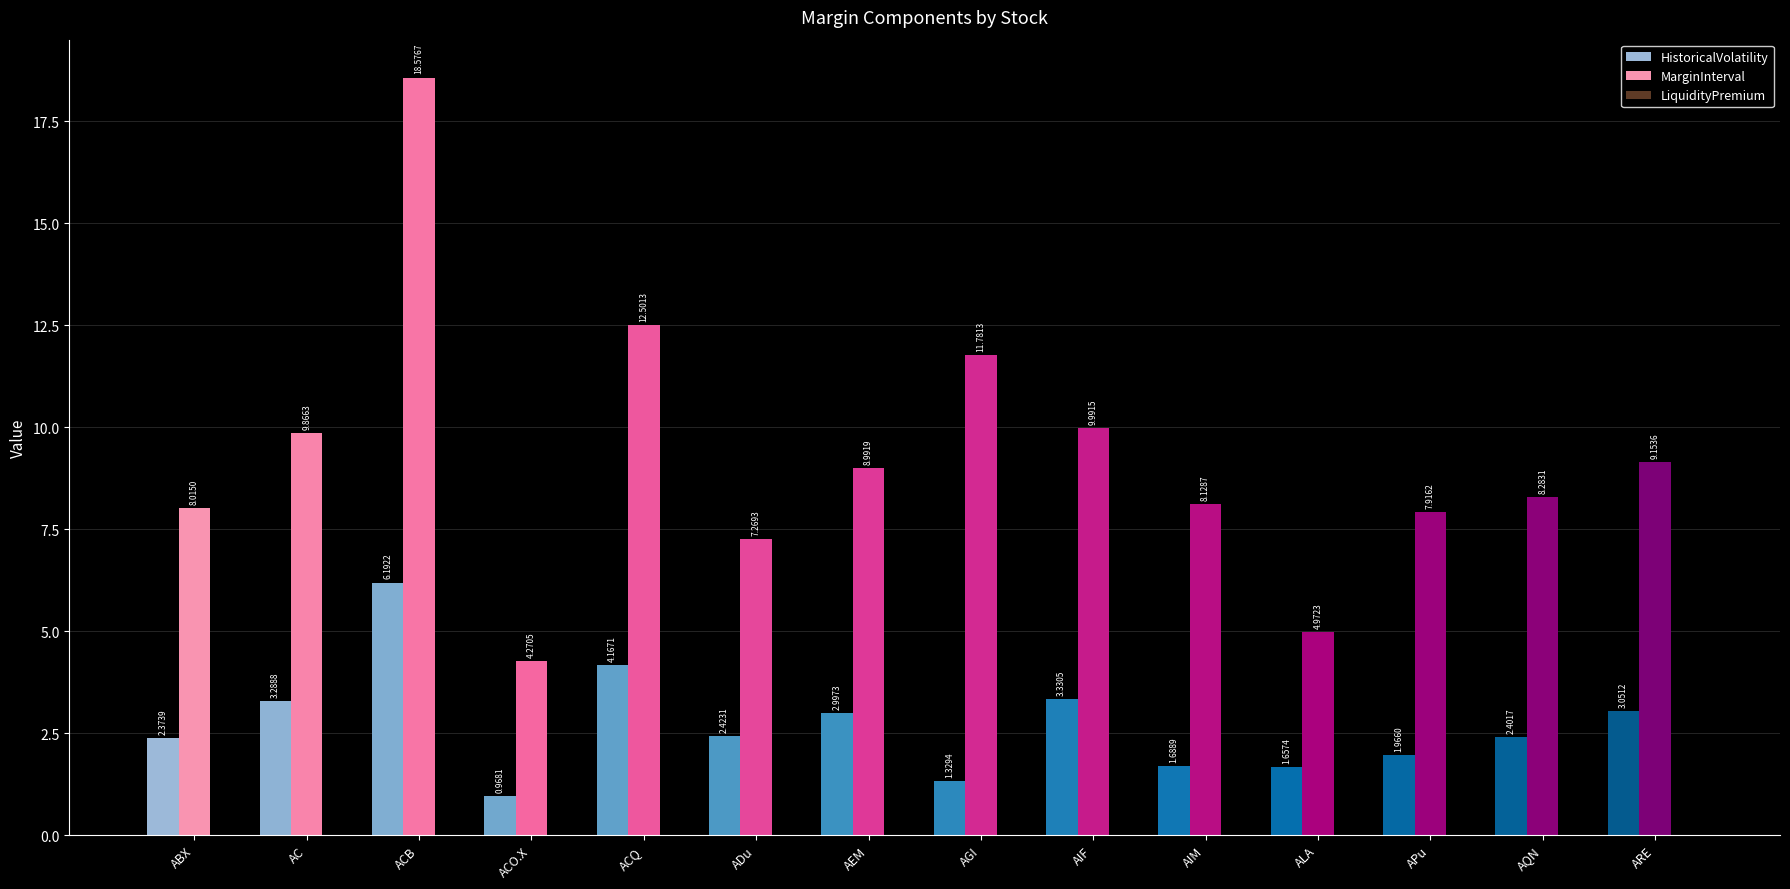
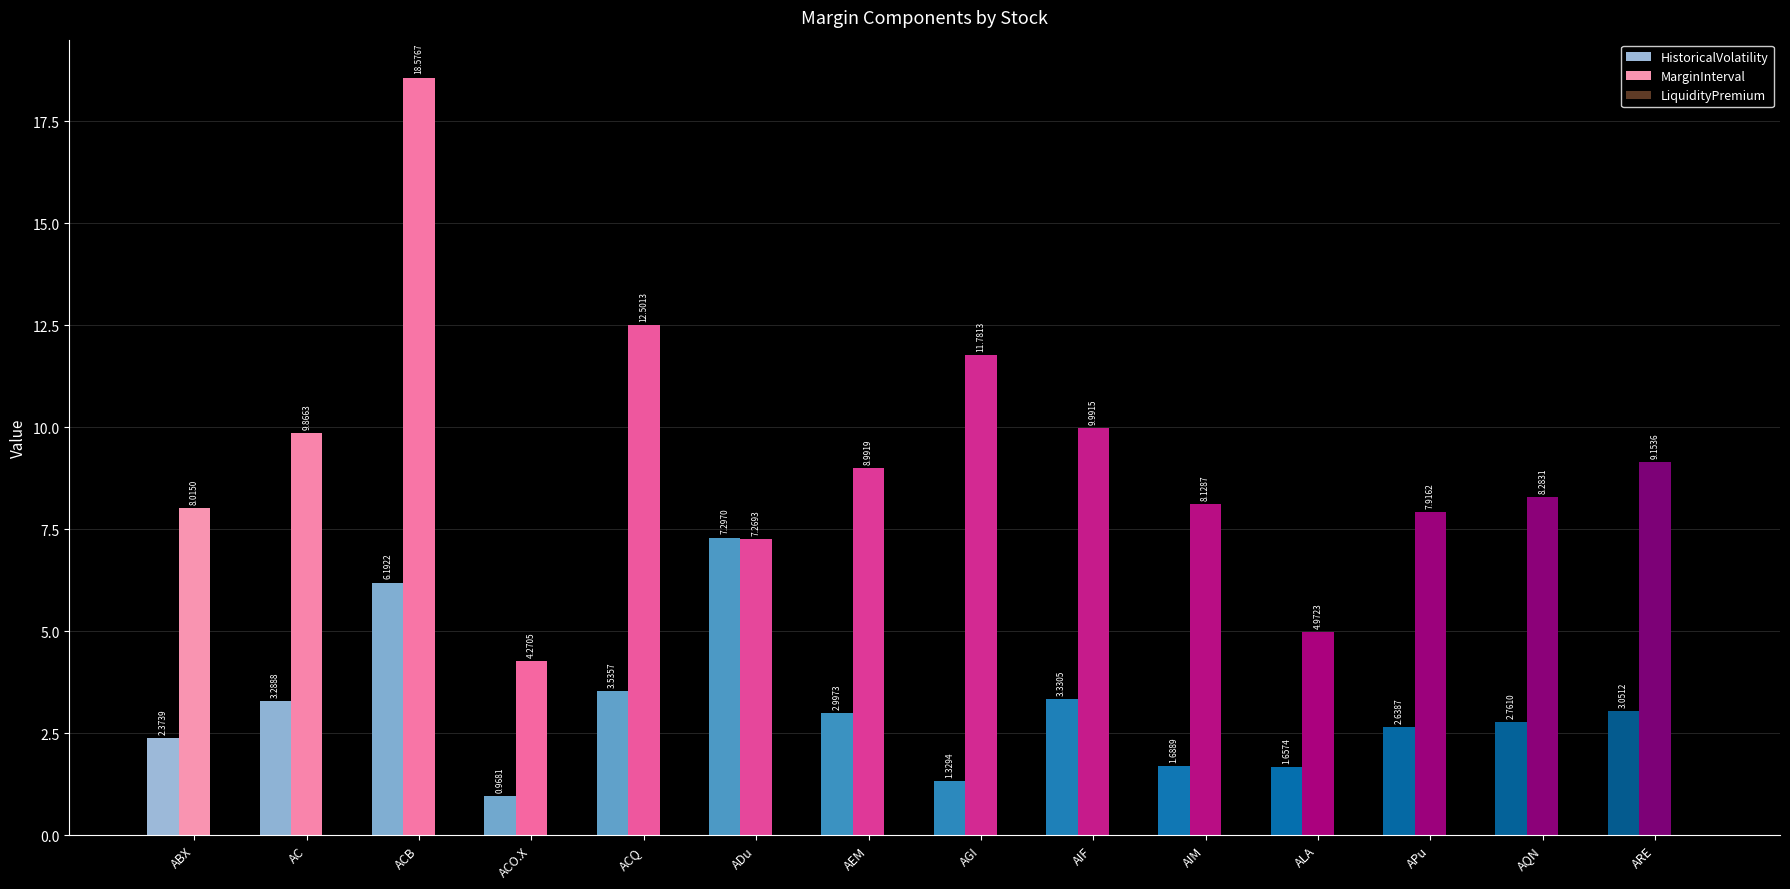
  {
    "HistoricalVolatility": {
      "ABX": 2.3739,
      "AC": 3.2888,
      "ACB": 6.1922,
      "ACO.X": 0.9681,
-     "ACQ": 4.1671,
-     "ADu": 2.4231,
+     "ACQ": 3.5357,
+     "ADu": 7.2970,
      "AEM": 2.9973,
      "AGI": 1.3294,
      "AIF": 3.3305,
      "AIM": 1.6889,
      "ALA": 1.6574,
-     "APu": 1.9660,
-     "AQN": 2.4017,
+     "APu": 2.6387,
+     "AQN": 2.7610,
      "ARE": 3.0512
    },
    "MarginInterval": {
      "ABX": 8.0150,
      "AC": 9.8663,
      "ACB": 18.5767,
      "ACO.X": 4.2705,
      "ACQ": 12.5013,
      "ADu": 7.2693,
      "AEM": 8.9919,
      "AGI": 11.7813,
      "AIF": 9.9915,
      "AIM": 8.1287,
      "ALA": 4.9723,
      "APu": 7.9162,
      "AQN": 8.2831,
      "ARE": 9.1536
    },
    "LiquidityPremium": {
      "ABX": 0.0,
      "AC": 0.0,
      "ACB": 0.0,
      "ACO.X": 0.0,
      "ACQ": 0.0,
      "ADu": 0.0,
      "AEM": 0.0,
      "AGI": 0.0,
      "AIF": 0.0,
      "AIM": 0.0,
      "ALA": 0.0,
      "APu": 0.0,
      "AQN": 0.0,
      "ARE": 0.0
    }
  }
